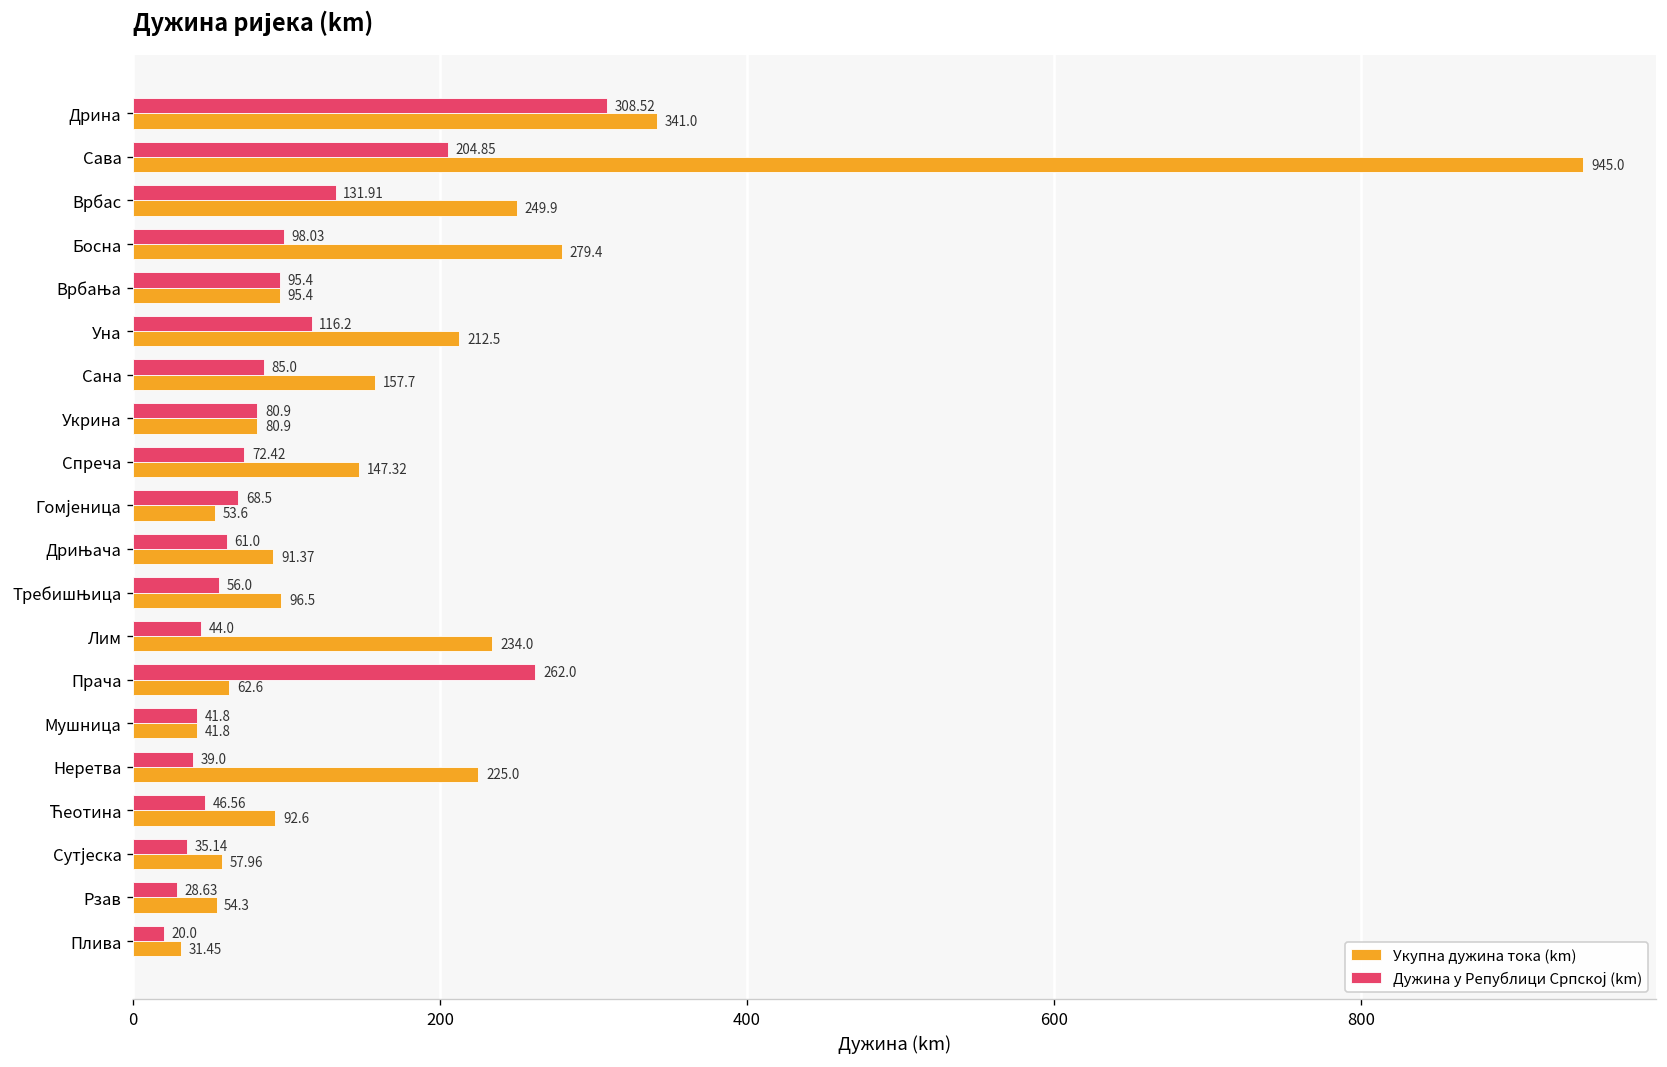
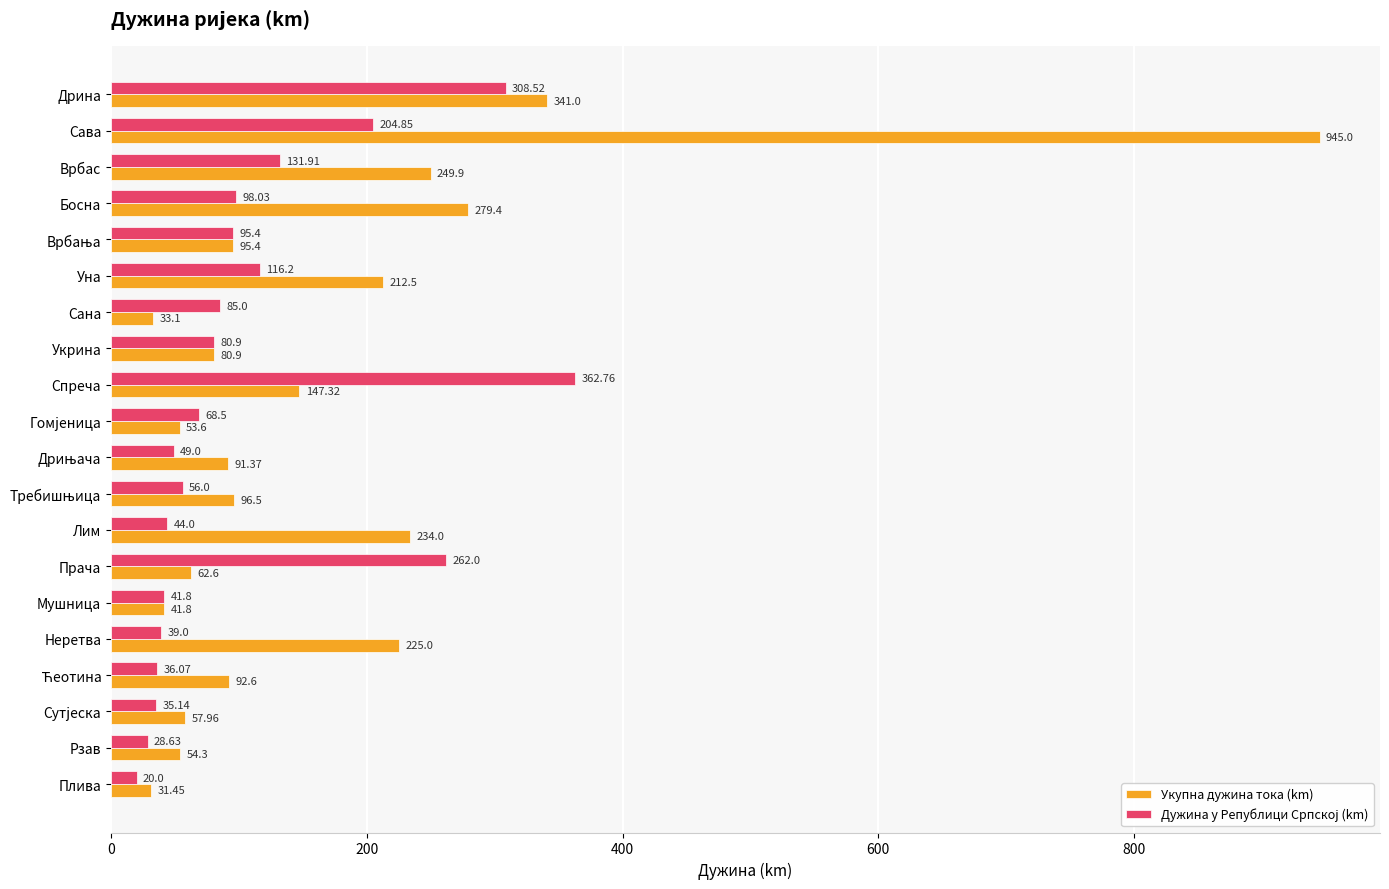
  {
    "Укупна дужина тока (km)": {
      "Дрина": 341.0,
      "Сава": 945.0,
      "Врбас": 249.9,
      "Босна": 279.4,
      "Врбања": 95.4,
      "Уна": 212.5,
-     "Сана": 157.7,
+     "Сана": 33.1,
      "Укрина": 80.9,
      "Спреча": 147.32,
      "Гомјеница": 53.6,
      "Дрињача": 91.37,
      "Требишњица": 96.5,
      "Лим": 234.0,
      "Прача": 62.6,
      "Мушница": 41.8,
      "Неретва": 225.0,
      "Ћеотина": 92.6,
      "Сутјеска": 57.96,
      "Рзав": 54.3,
      "Плива": 31.45
    },
    "Дужина у Републици Српској (km)": {
      "Дрина": 308.52,
      "Сава": 204.85,
      "Врбас": 131.91,
      "Босна": 98.03,
      "Врбања": 95.4,
      "Уна": 116.2,
      "Сана": 85.0,
      "Укрина": 80.9,
-     "Спреча": 72.42,
+     "Спреча": 362.76,
      "Гомјеница": 68.5,
-     "Дрињача": 61.0,
+     "Дрињача": 49.0,
      "Требишњица": 56.0,
      "Лим": 44.0,
      "Прача": 262.0,
      "Мушница": 41.8,
      "Неретва": 39.0,
-     "Ћеотина": 46.56,
+     "Ћеотина": 36.07,
      "Сутјеска": 35.14,
      "Рзав": 28.63,
      "Плива": 20.0
    }
  }
